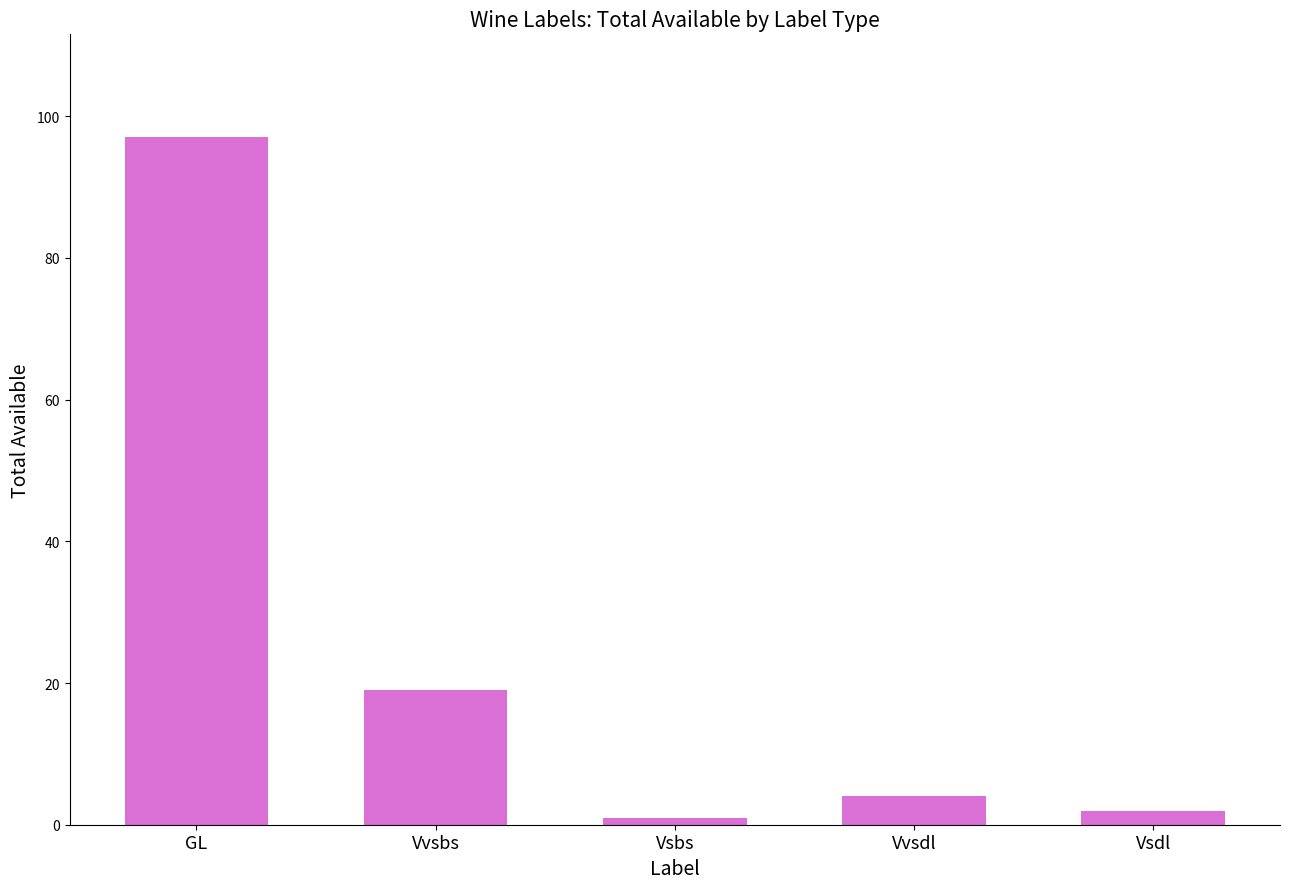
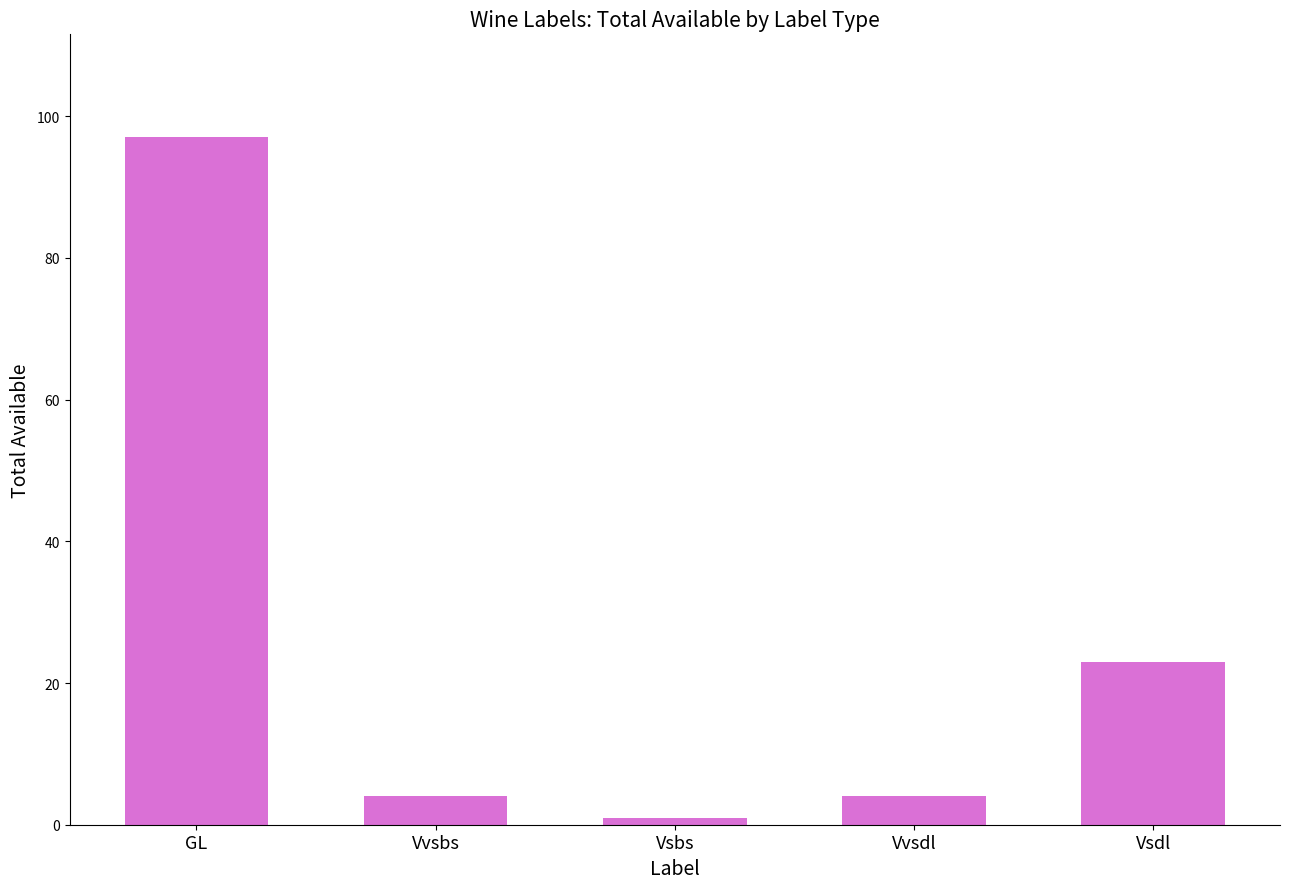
  {
    "GL": 97,
-   "Vvsbs": 19,
+   "Vvsbs": 4,
    "Vsbs": 1,
    "Vvsdl": 4,
-   "Vsdl": 2
+   "Vsdl": 23
  }
